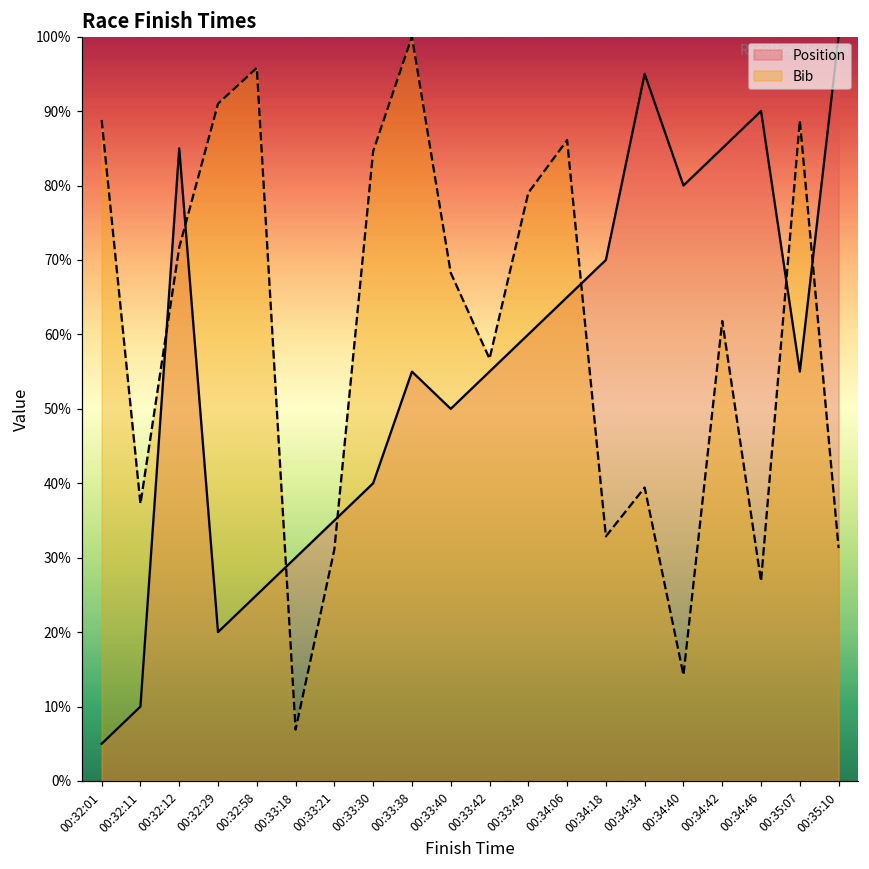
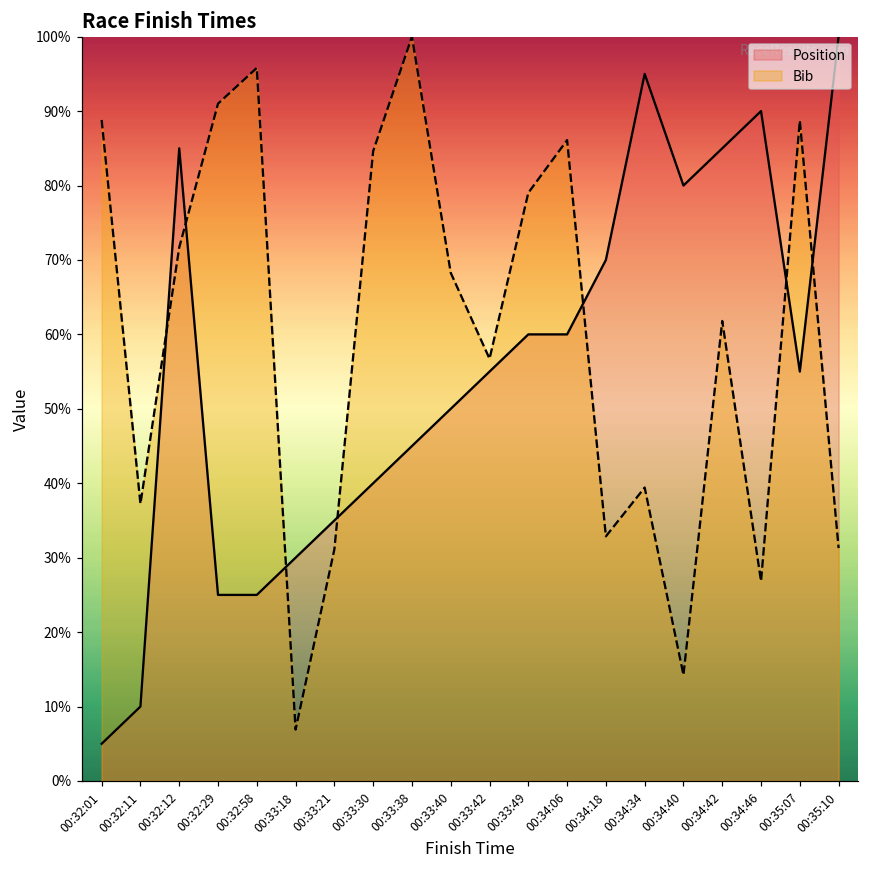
  {
    "Position": {
      "00:32:01": "5%",
      "00:32:11": "10%",
      "00:32:12": "85%",
-     "00:32:29": "20%",
+     "00:32:29": "25%",
      "00:32:58": "25%",
      "00:33:18": "30%",
      "00:33:21": "35%",
      "00:33:30": "40%",
-     "00:33:38": "55%",
+     "00:33:38": "45%",
      "00:33:40": "50%",
      "00:33:42": "55%",
      "00:33:49": "60%",
-     "00:34:06": "65%",
+     "00:34:06": "60%",
      "00:34:18": "70%",
      "00:34:34": "95%",
      "00:34:40": "80%",
      "00:34:42": "85%",
      "00:34:46": "90%",
      "00:35:07": "55%",
      "00:35:10": "100%"
    },
    "Bib": {
      "00:32:01": "89%",
      "00:32:11": "37%",
      "00:32:12": "72%",
      "00:32:29": "91%",
      "00:32:58": "96%",
      "00:33:18": "7%",
      "00:33:21": "31%",
      "00:33:30": "85%",
      "00:33:38": "100%",
      "00:33:40": "68%",
      "00:33:42": "57%",
      "00:33:49": "79%",
      "00:34:06": "86%",
      "00:34:18": "33%",
      "00:34:34": "39%",
      "00:34:40": "14%",
      "00:34:42": "62%",
      "00:34:46": "27%",
      "00:35:07": "89%",
      "00:35:10": "31%"
    }
  }
